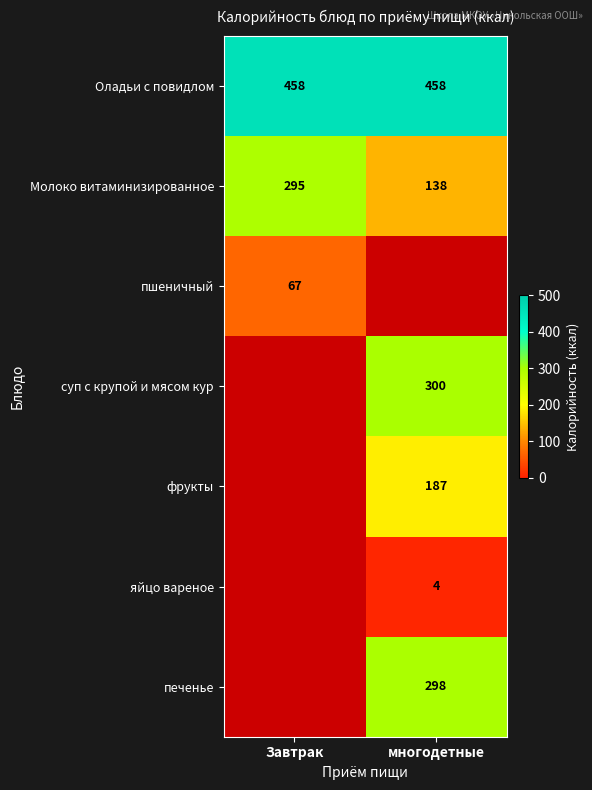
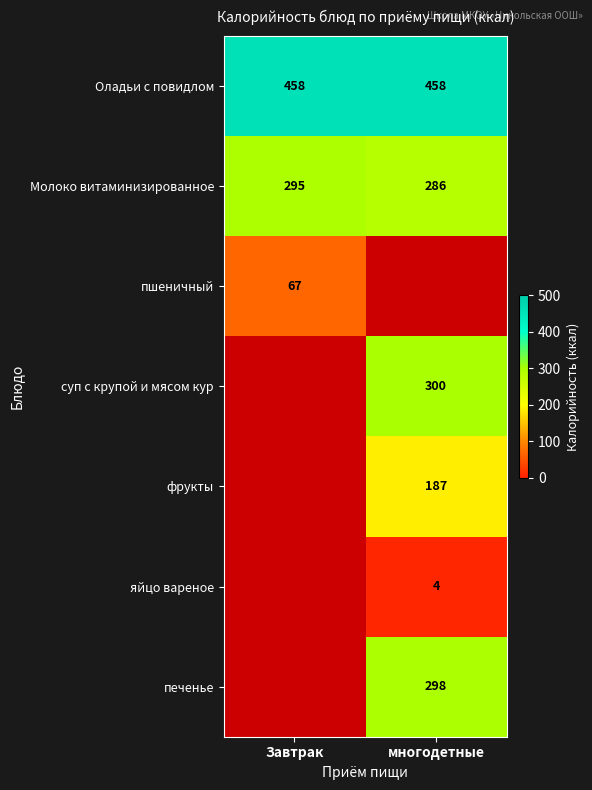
  {
    "Оладьи с повидлом": {
      "Завтрак": 458,
      "многодетные": 458
    },
    "Молоко витаминизированное": {
      "Завтрак": 295,
-     "многодетные": 138
+     "многодетные": 286
    },
    "пшеничный": {
      "Завтрак": 67
    },
    "суп с крупой и мясом кур": {
      "многодетные": 300
    },
    "фрукты": {
      "многодетные": 187
    },
    "яйцо вареное": {
      "многодетные": 4
    },
    "печенье": {
      "многодетные": 298
    }
  }
